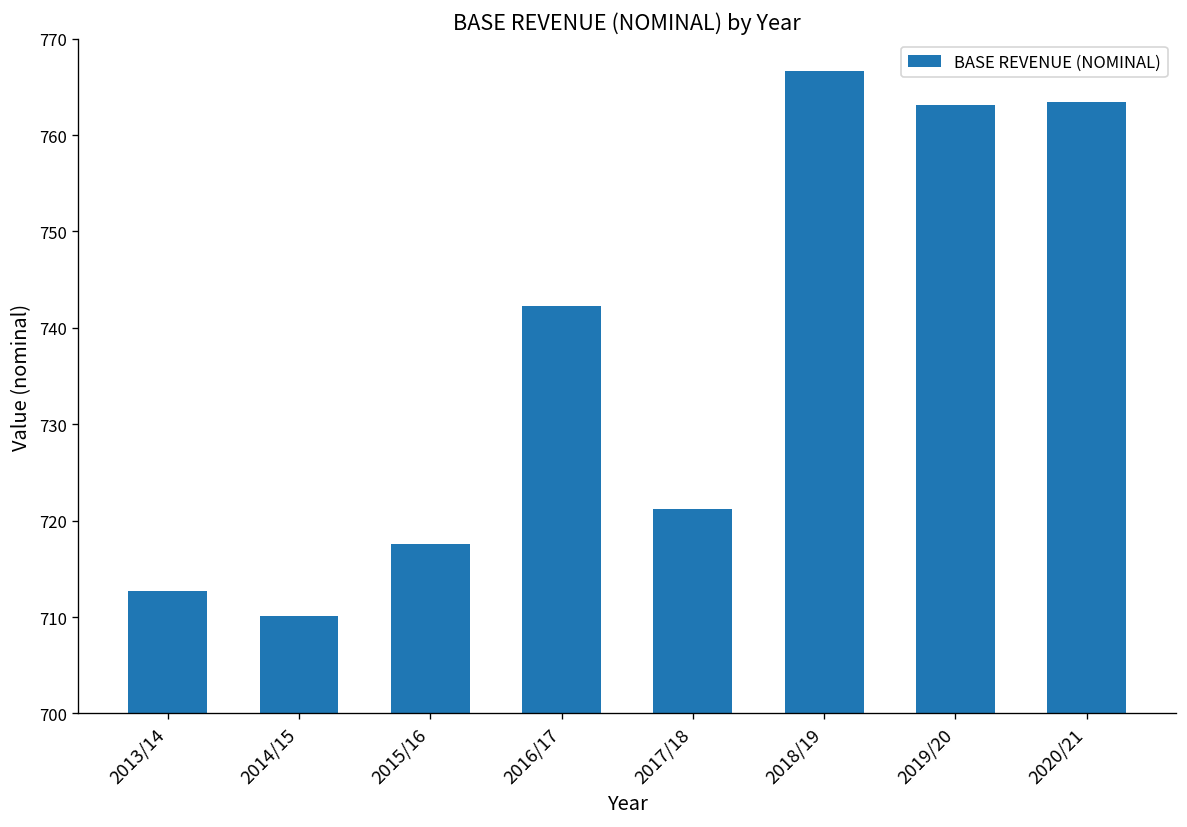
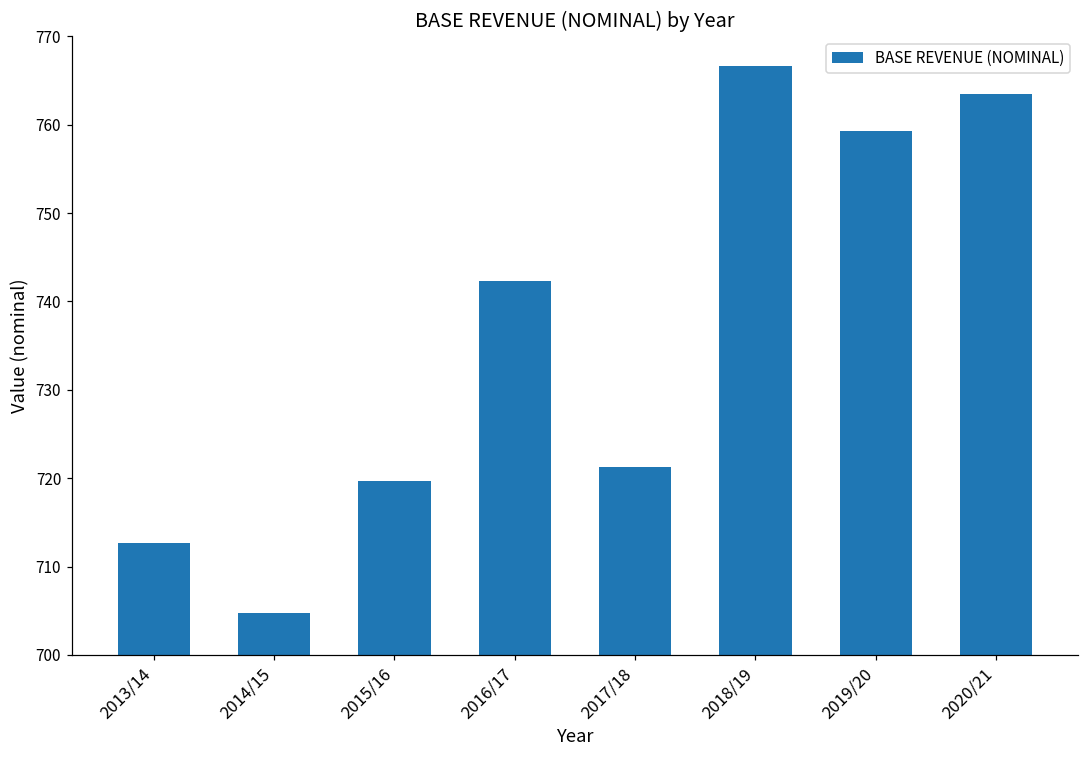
  {
    "2013/14": 713,
-   "2014/15": 710,
-   "2015/16": 718,
+   "2014/15": 705,
+   "2015/16": 720,
    "2016/17": 742,
    "2017/18": 721,
    "2018/19": 767,
-   "2019/20": 763,
+   "2019/20": 759,
    "2020/21": 763
  }
